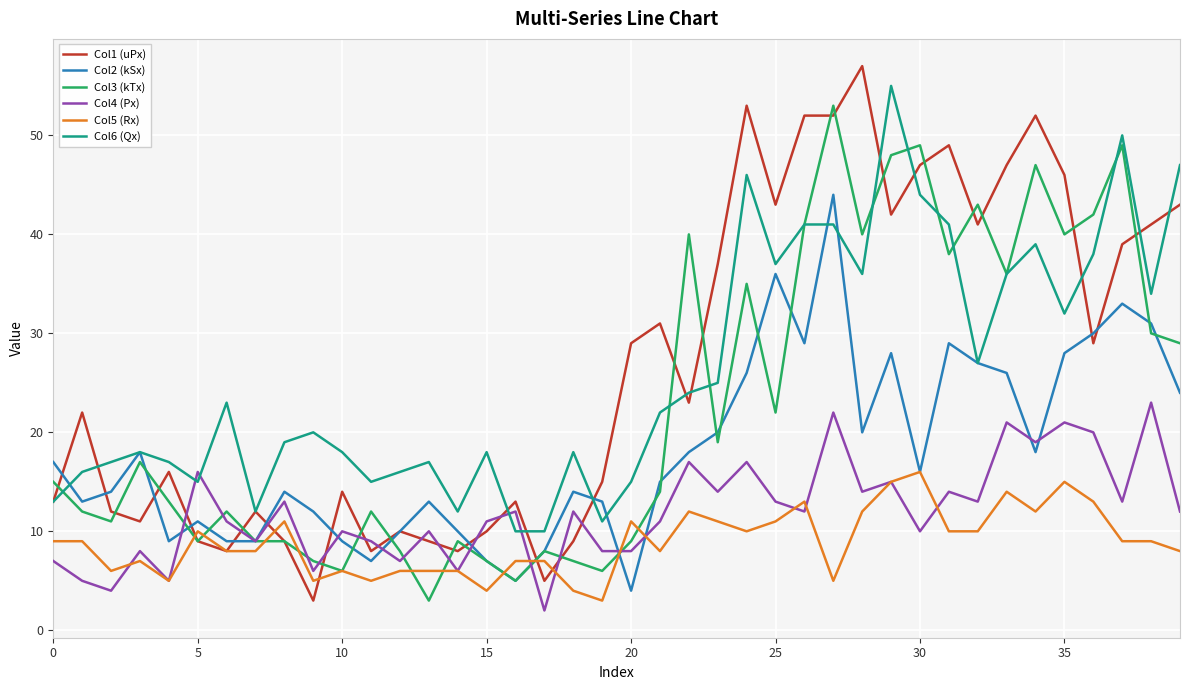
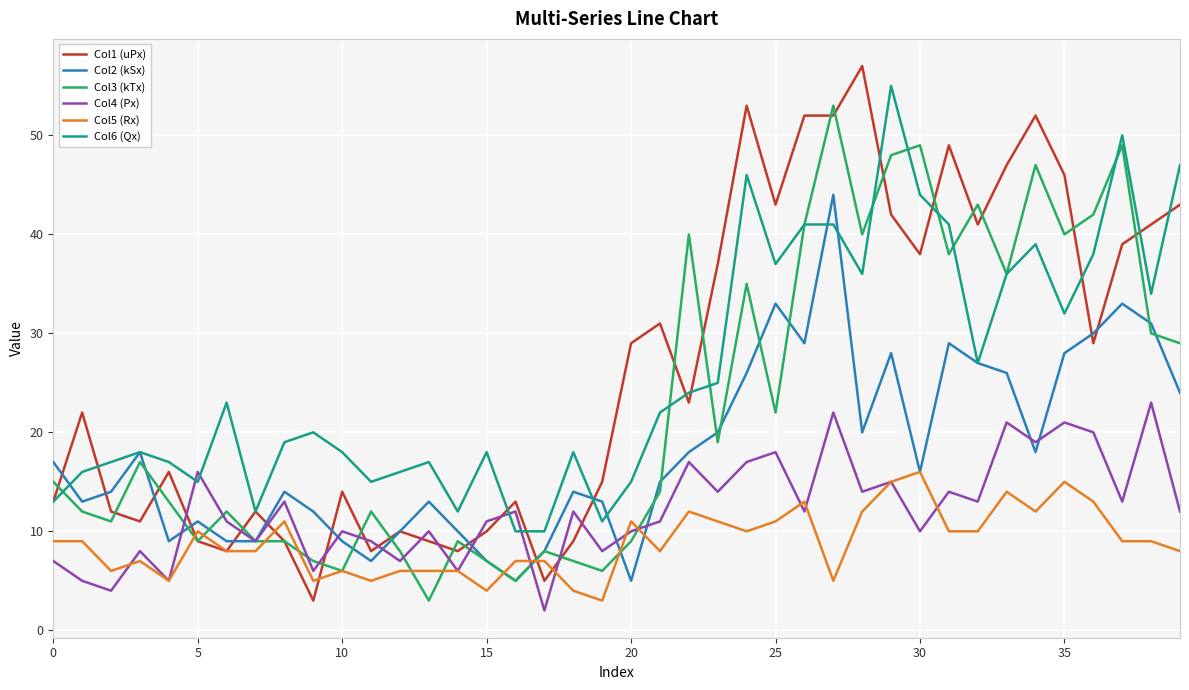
  {
    "Col1 (uPx)": {
      "10": 14,
      "15": 10,
      "20": 29,
      "25": 43,
-     "30": 47,
+     "30": 38,
      "35": 46
    },
    "Col2 (kSx)": {
      "0": 17,
      "5": 11,
      "10": 9,
-     "20": 4,
-     "25": 36,
+     "20": 5,
+     "25": 33,
      "35": 28
    },
    "Col4 (Px)": {
      "0": 7,
      "5": 16,
      "10": 10,
      "15": 11,
-     "20": 8,
-     "25": 13,
+     "20": 10,
+     "25": 18,
      "30": 10,
      "35": 21
    },
    "Col5 (Rx)": {
      "0": 9,
      "5": 10,
      "15": 4,
      "20": 11,
      "25": 11,
      "35": 15
    }
  }
